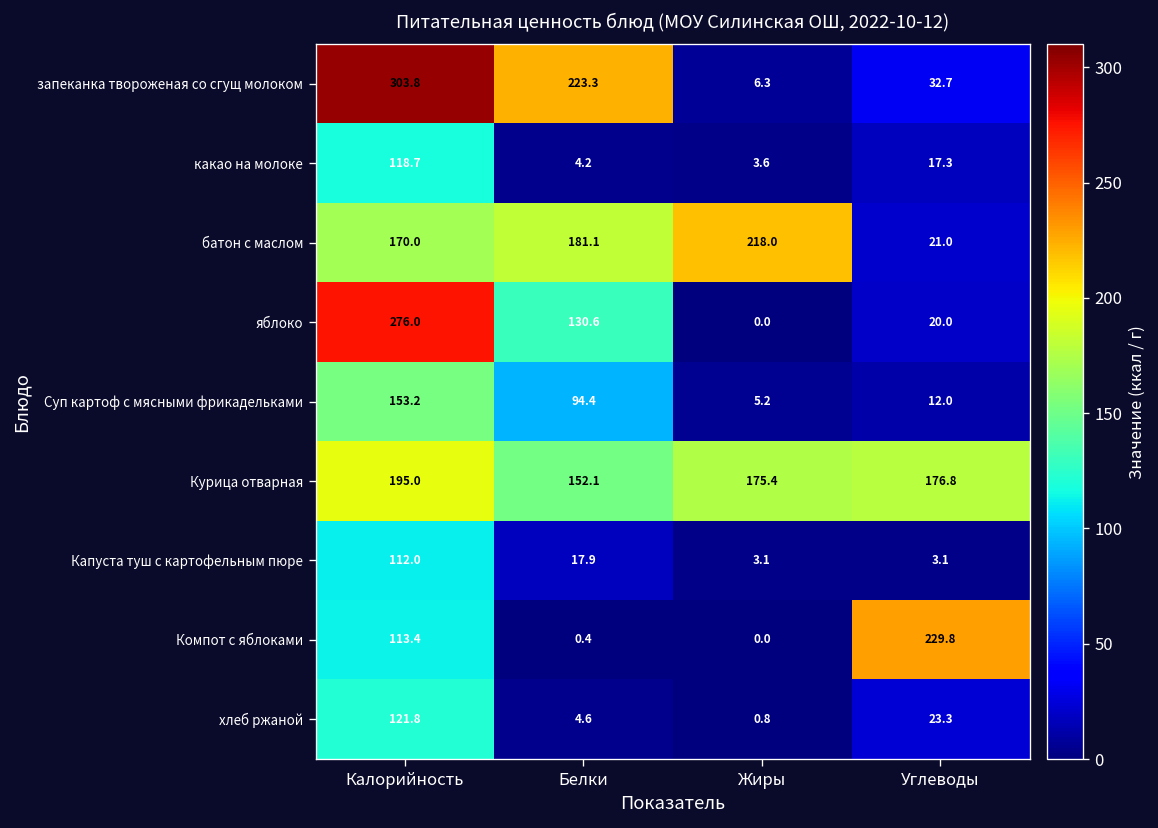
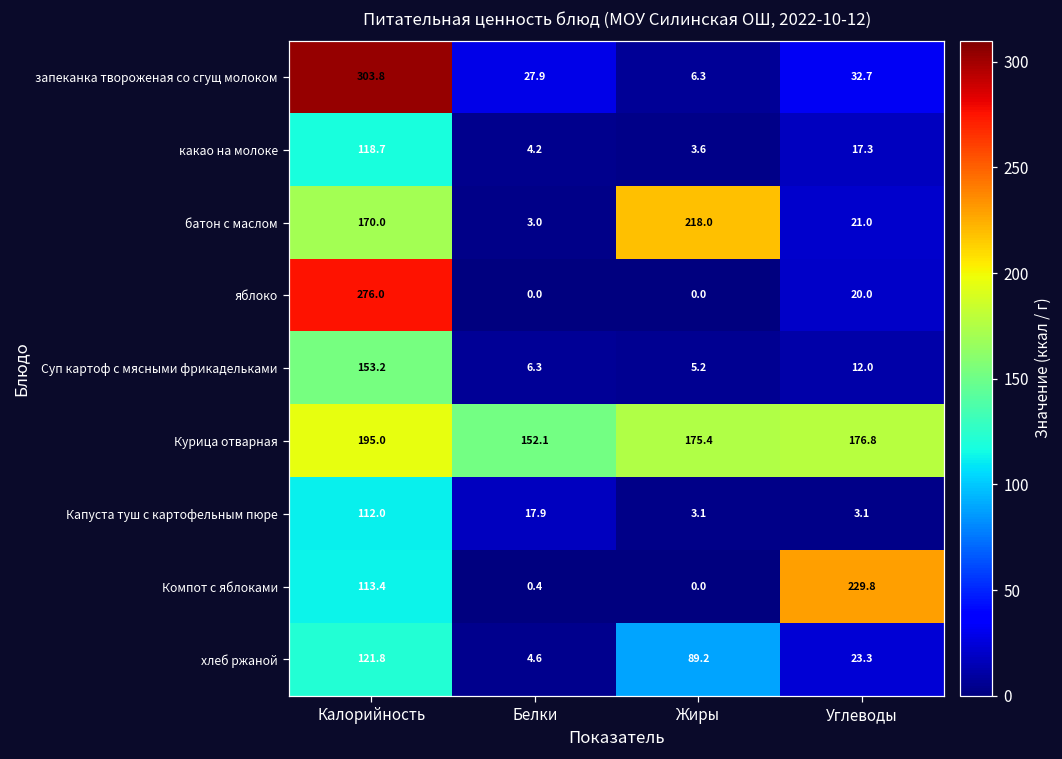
  {
    "запеканка твороженая со сгущ молоком": {
      "Калорийность": 303.8,
-     "Белки": 223.3,
+     "Белки": 27.9,
      "Жиры": 6.3,
      "Углеводы": 32.7
    },
    "какао на молоке": {
      "Калорийность": 118.7,
      "Белки": 4.2,
      "Жиры": 3.6,
      "Углеводы": 17.3
    },
    "батон с маслом": {
      "Калорийность": 170.0,
-     "Белки": 181.1,
+     "Белки": 3.0,
      "Жиры": 218.0,
      "Углеводы": 21.0
    },
    "яблоко": {
      "Калорийность": 276.0,
-     "Белки": 130.6,
+     "Белки": 0.0,
      "Жиры": 0.0,
      "Углеводы": 20.0
    },
    "Суп картоф с мясными фрикадельками": {
      "Калорийность": 153.2,
-     "Белки": 94.4,
+     "Белки": 6.3,
      "Жиры": 5.2,
      "Углеводы": 12.0
    },
    "Курица отварная": {
      "Калорийность": 195.0,
      "Белки": 152.1,
      "Жиры": 175.4,
      "Углеводы": 176.8
    },
    "Капуста туш с картофельным пюре": {
      "Калорийность": 112.0,
      "Белки": 17.9,
      "Жиры": 3.1,
      "Углеводы": 3.1
    },
    "Компот с яблоками": {
      "Калорийность": 113.4,
      "Белки": 0.4,
      "Жиры": 0.0,
      "Углеводы": 229.8
    },
    "хлеб ржаной": {
      "Калорийность": 121.8,
      "Белки": 4.6,
-     "Жиры": 0.8,
+     "Жиры": 89.2,
      "Углеводы": 23.3
    }
  }
